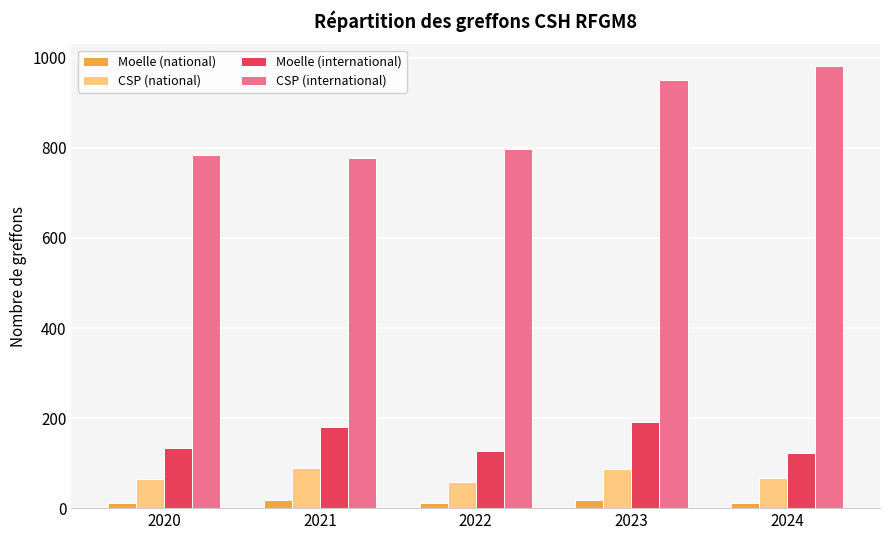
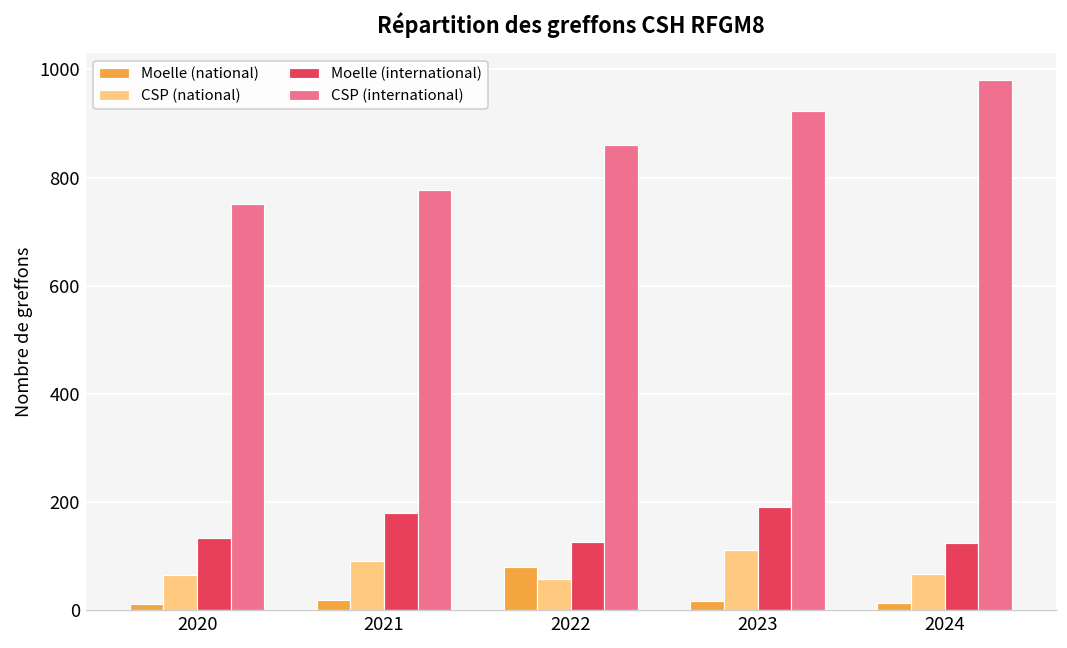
  {
    "Moelle (national)": {
      "2020": 10,
      "2021": 20,
-     "2022": 10,
+     "2022": 80,
      "2023": 20,
      "2024": 10
    },
    "CSP (national)": {
      "2020": 60,
      "2021": 90,
      "2022": 60,
-     "2023": 90,
+     "2023": 110,
      "2024": 70
    },
    "Moelle (international)": {
      "2020": 130,
      "2021": 180,
      "2022": 130,
      "2023": 190,
      "2024": 120
    },
    "CSP (international)": {
-     "2020": 780,
+     "2020": 750,
      "2021": 780,
-     "2022": 800,
-     "2023": 950,
+     "2022": 860,
+     "2023": 920,
      "2024": 980
    }
  }
